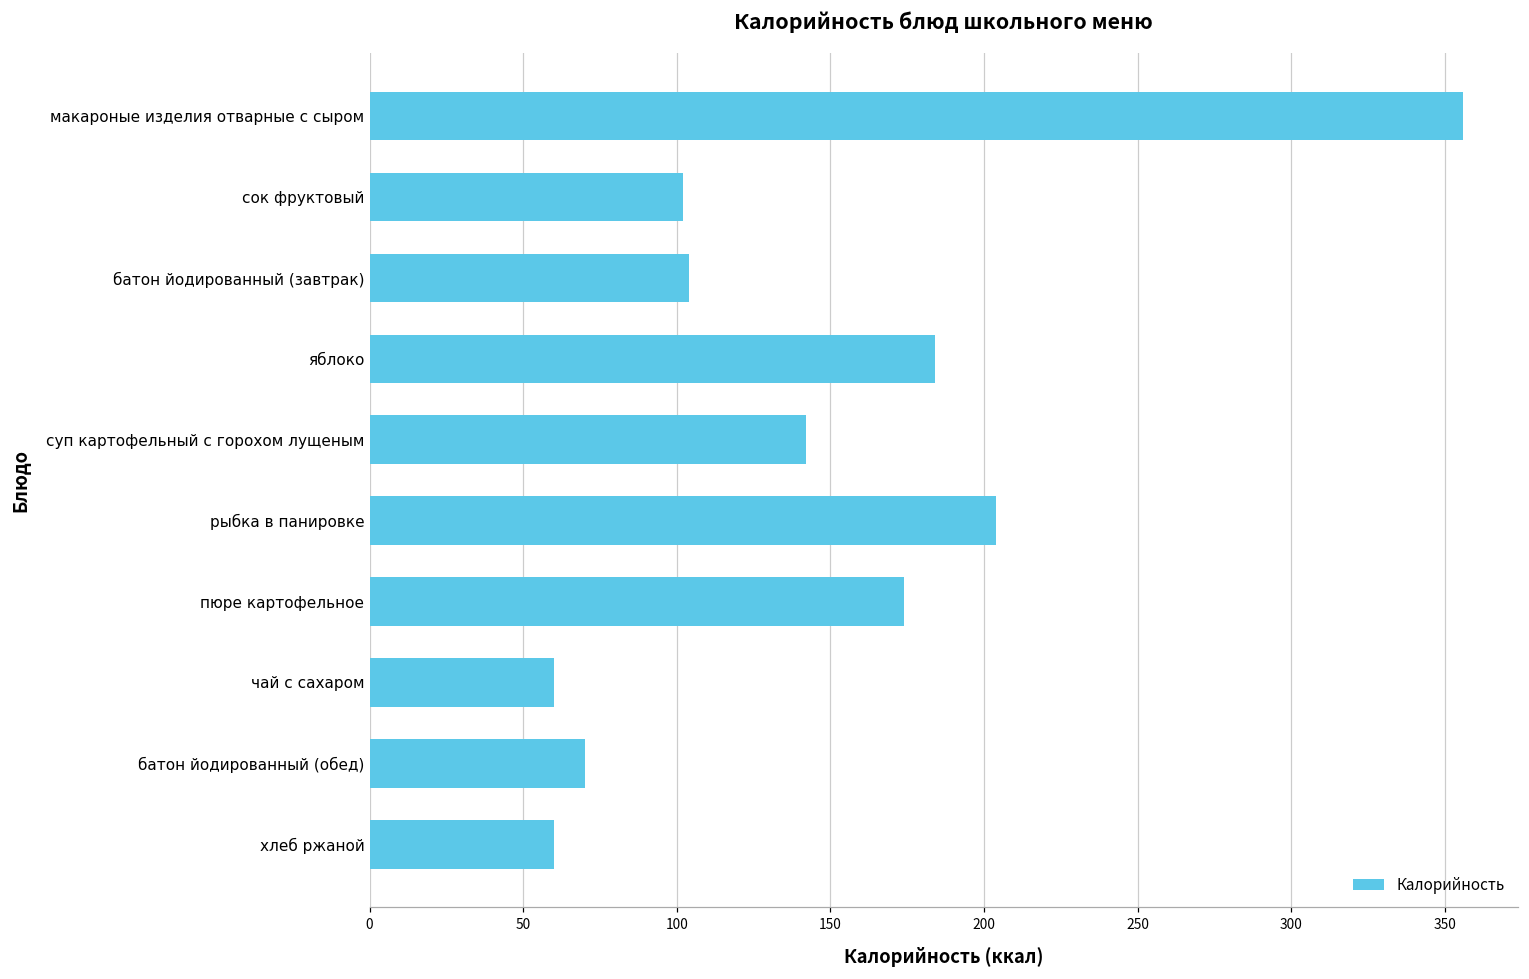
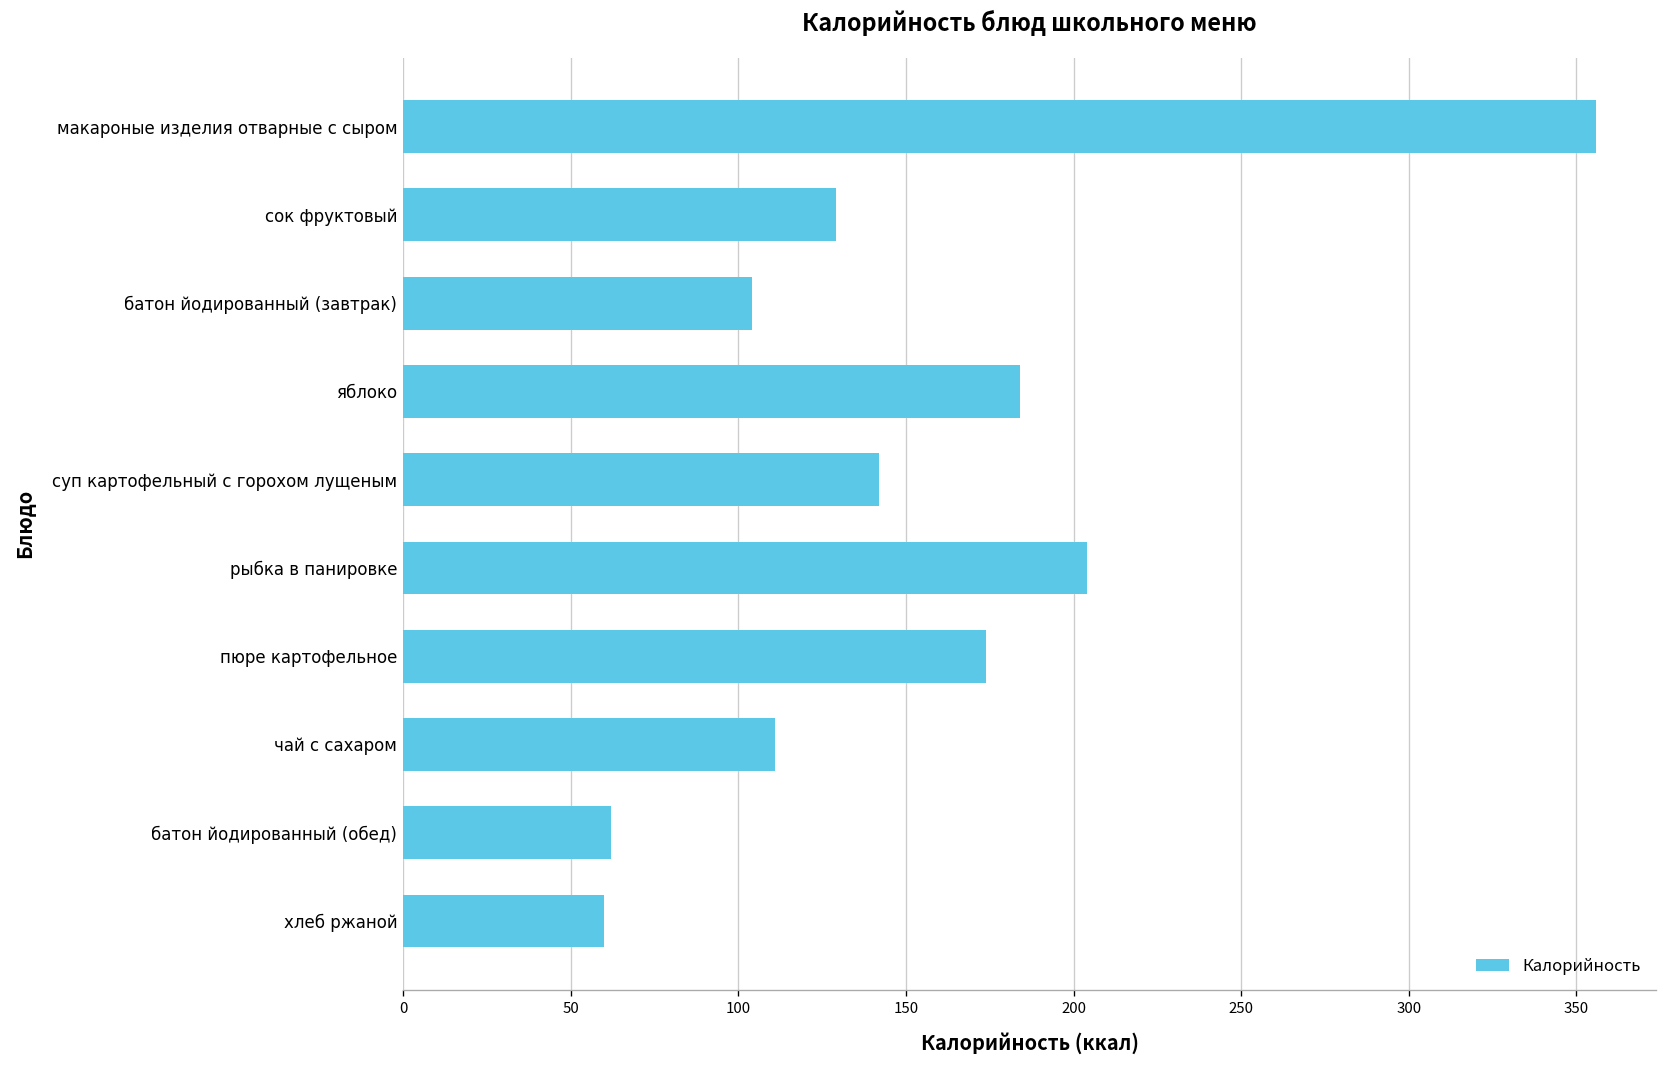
  {
    "макароные изделия отварные с сыром": 356,
-   "сок фруктовый": 102,
+   "сок фруктовый": 129,
    "батон йодированный (завтрак)": 104,
    "яблоко": 184,
    "суп картофельный с горохом лущеным": 142,
    "рыбка в панировке": 204,
    "пюре картофельное": 174,
-   "чай с сахаром": 60,
-   "батон йодированный (обед)": 70,
+   "чай с сахаром": 111,
+   "батон йодированный (обед)": 62,
    "хлеб ржаной": 60
  }
